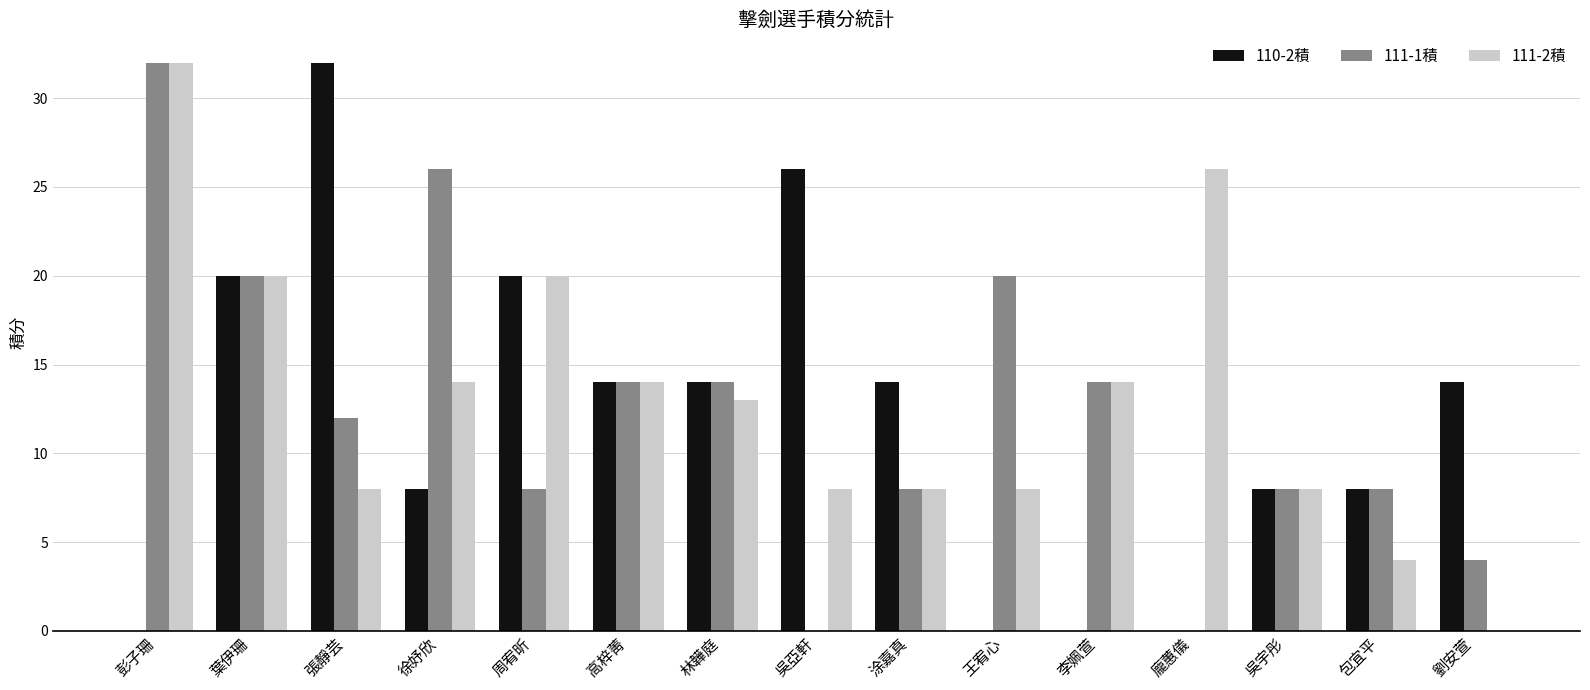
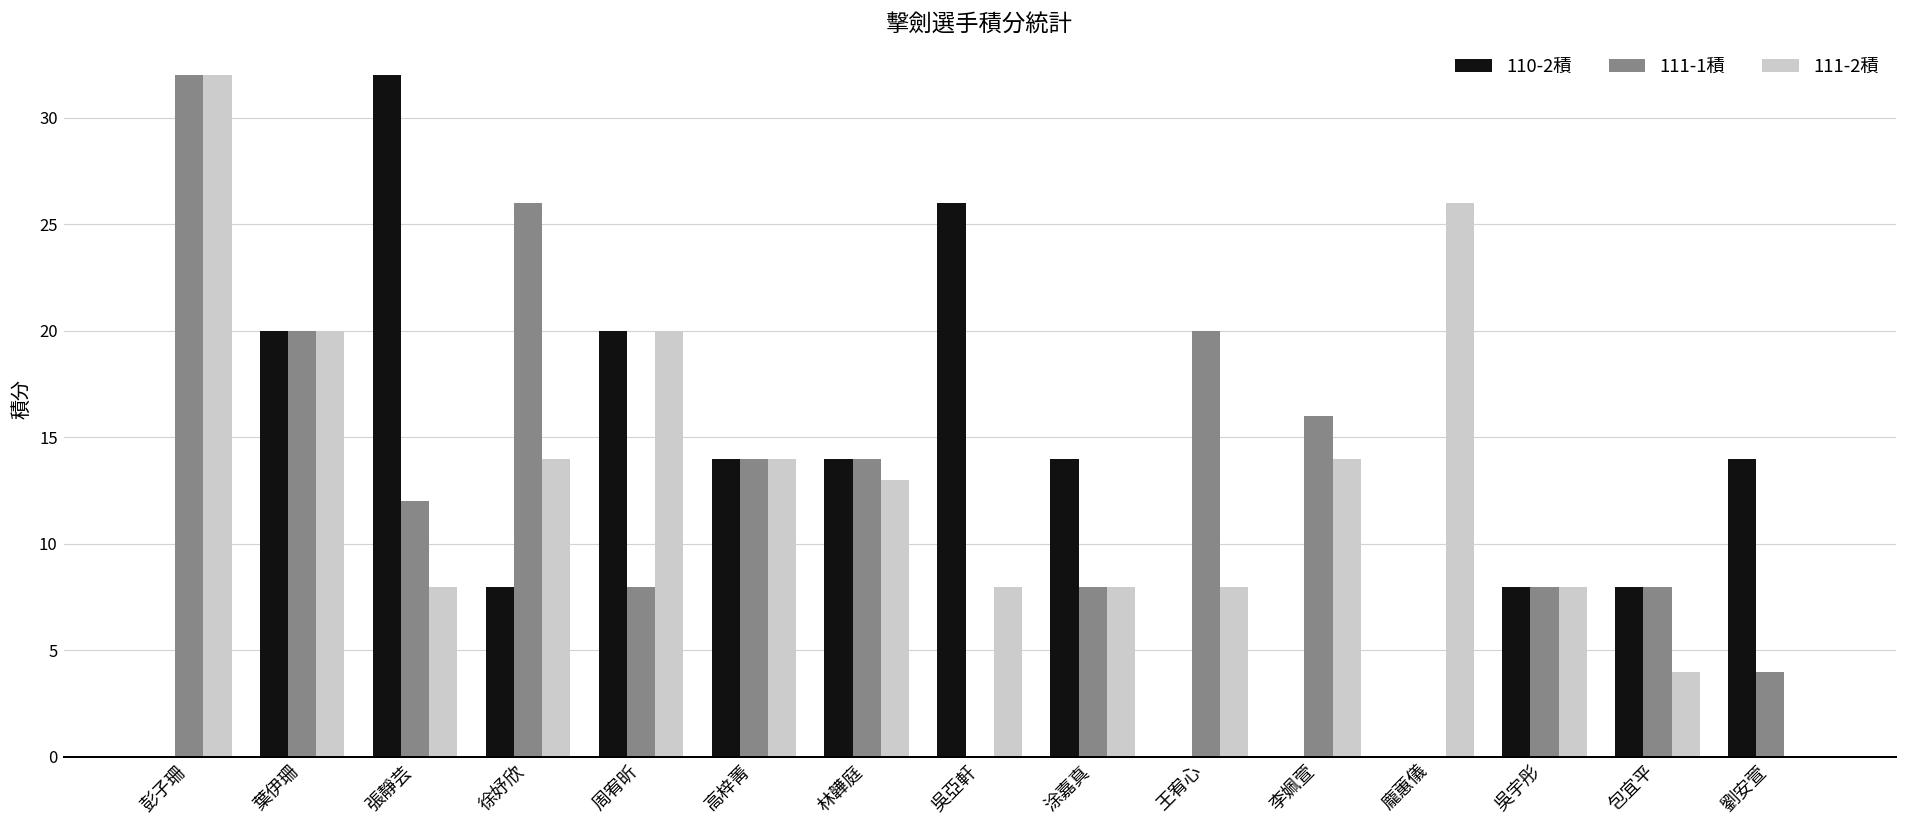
  {
    "110-2積": {
      "彭子珊": 0,
      "葉伊珊": 20,
      "張靜芸": 32,
      "徐妤欣": 8,
      "周宥昕": 20,
      "高梓菁": 14,
      "林韡庭": 14,
      "吳亞軒": 26,
      "涂嘉真": 14,
      "王宥心": 0,
      "李姵萱": 0,
      "龐蕙儀": 0,
      "吳宇彤": 8,
      "包宜平": 8,
      "劉安萱": 14
    },
    "111-1積": {
      "彭子珊": 32,
      "葉伊珊": 20,
      "張靜芸": 12,
      "徐妤欣": 26,
      "周宥昕": 8,
      "高梓菁": 14,
      "林韡庭": 14,
      "吳亞軒": 0,
      "涂嘉真": 8,
      "王宥心": 20,
-     "李姵萱": 14,
+     "李姵萱": 16,
      "龐蕙儀": 0,
      "吳宇彤": 8,
      "包宜平": 8,
      "劉安萱": 4
    },
    "111-2積": {
      "彭子珊": 32,
      "葉伊珊": 20,
      "張靜芸": 8,
      "徐妤欣": 14,
      "周宥昕": 20,
      "高梓菁": 14,
      "林韡庭": 13,
      "吳亞軒": 8,
      "涂嘉真": 8,
      "王宥心": 8,
      "李姵萱": 14,
      "龐蕙儀": 26,
      "吳宇彤": 8,
      "包宜平": 4,
      "劉安萱": 0
    }
  }
